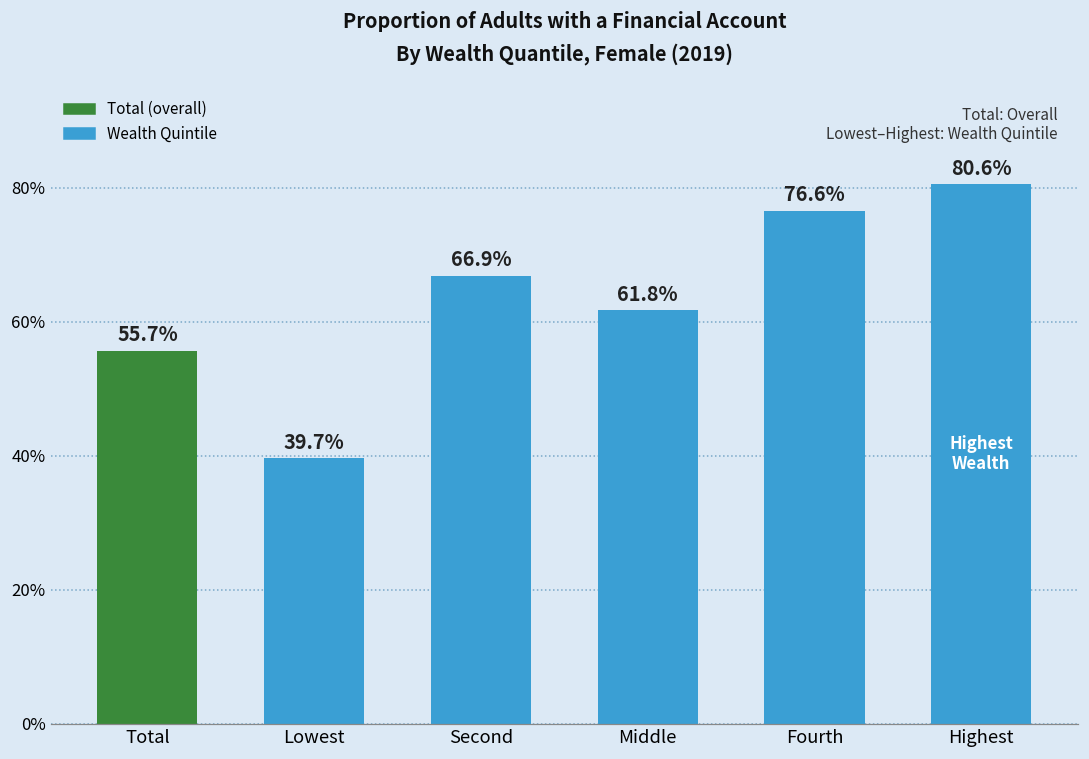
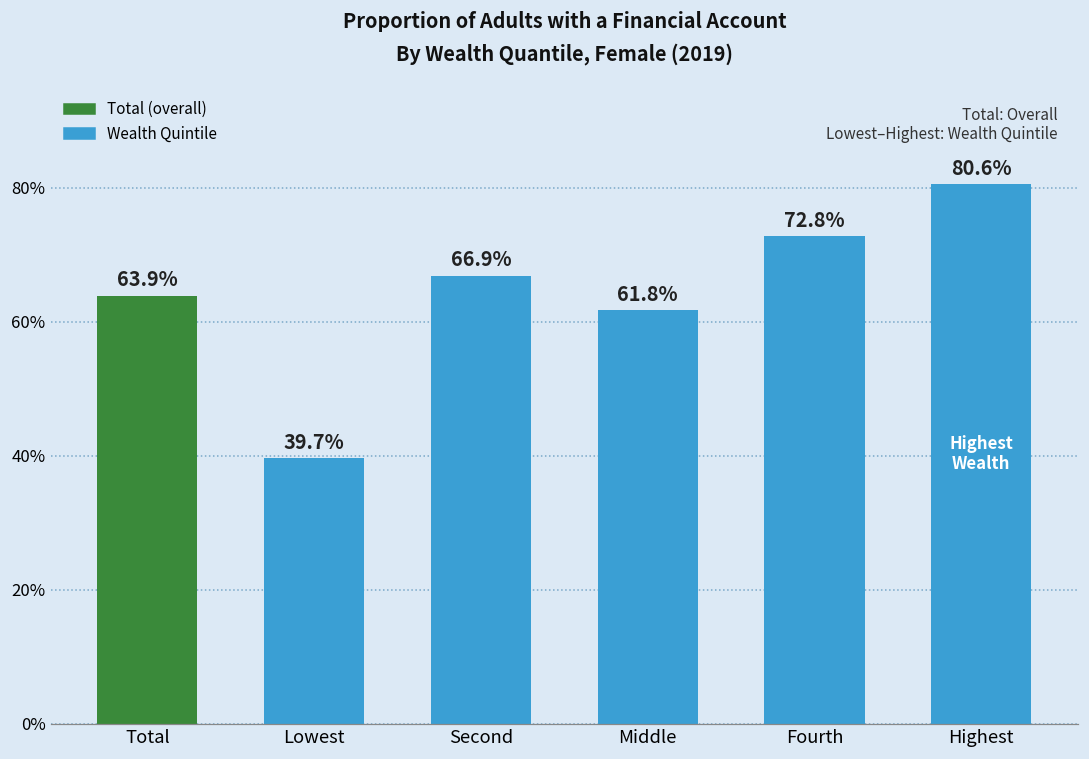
  {
-   "Total": "55.7%",
+   "Total": "63.9%",
    "Lowest": "39.7%",
    "Second": "66.9%",
    "Middle": "61.8%",
-   "Fourth": "76.6%",
+   "Fourth": "72.8%",
    "Highest": "80.6%"
  }
